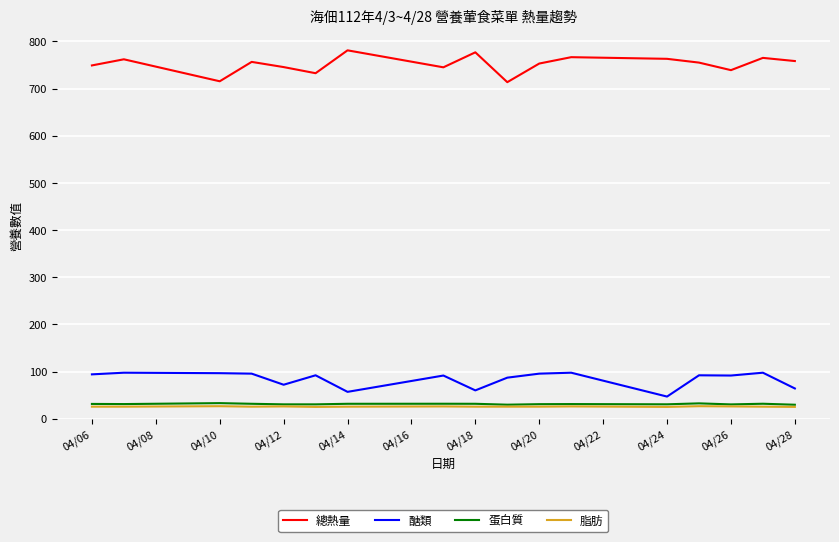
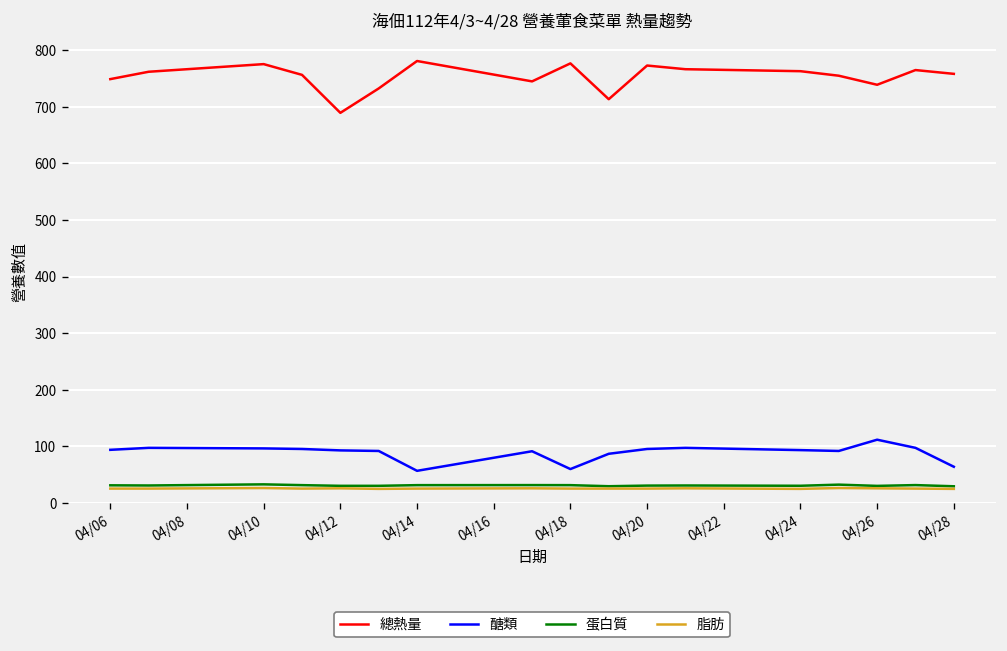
  {
    "總熱量": {
      "04/06": 750,
-     "04/10": 720,
-     "04/12": 750,
+     "04/10": 780,
+     "04/12": 690,
      "04/14": 780,
      "04/18": 780,
-     "04/20": 750,
+     "04/20": 770,
      "04/24": 760,
      "04/26": 740,
      "04/28": 760
    },
    "醣類": {
      "04/06": 90,
      "04/10": 100,
-     "04/12": 70,
+     "04/12": 90,
      "04/14": 60,
      "04/18": 60,
      "04/20": 100,
-     "04/24": 50,
-     "04/26": 90,
+     "04/24": 90,
+     "04/26": 110,
      "04/28": 60
    },
    "蛋白質": {
      "04/06": 30,
      "04/10": 30,
      "04/14": 30,
      "04/18": 30,
      "04/24": 30
    },
    "脂肪": {
      "04/06": 30,
      "04/10": 30,
      "04/14": 30,
      "04/18": 30,
      "04/24": 30
    }
  }
